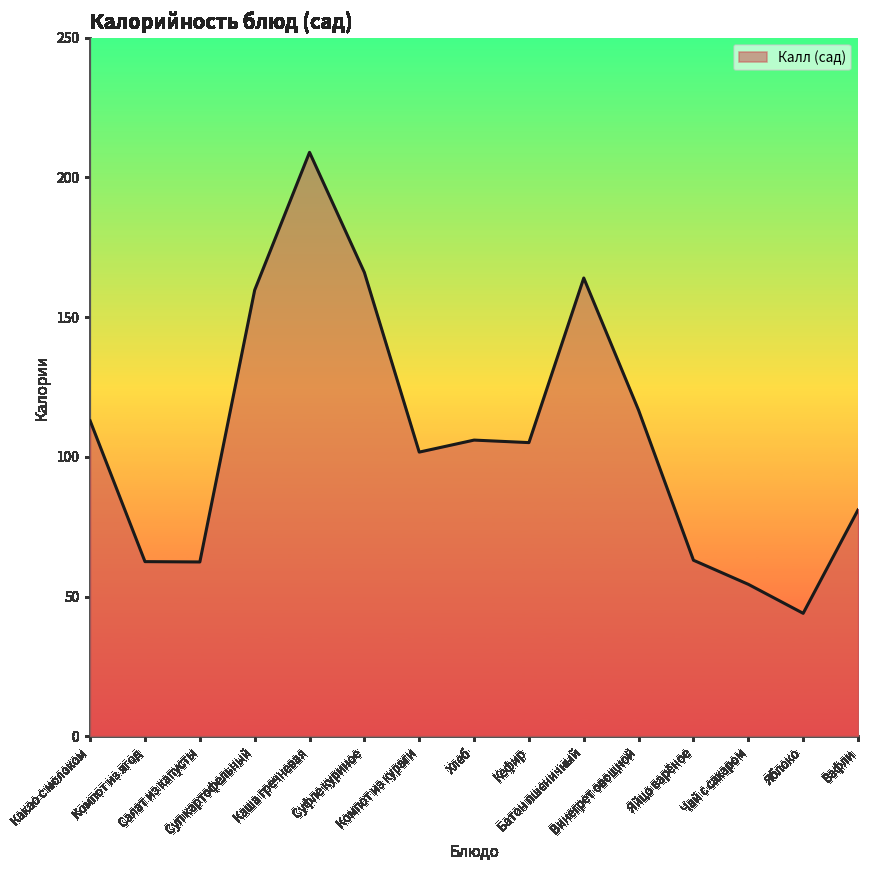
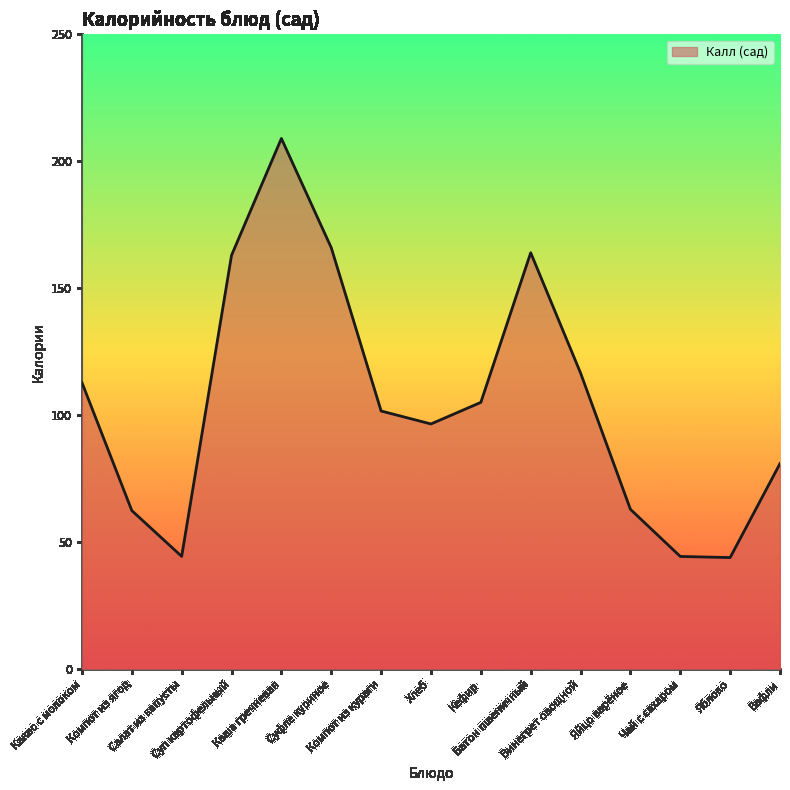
  {
    "Какао с молоком": 113,
    "Компот из ягод": 63,
-   "Салат из капусты": 62,
-   "Суп картофельный": 160,
+   "Салат из капусты": 44,
+   "Суп картофельный": 163,
    "Каша гречневая": 209,
    "Суфле куриное": 166,
    "Компот из кураги": 102,
-   "Хлеб": 106,
+   "Хлеб": 97,
    "Кефир": 105,
    "Батон пшеничный": 164,
    "Винегрет овощной": 117,
    "Яйцо варёное": 63,
-   "Чай с сахаром": 54,
+   "Чай с сахаром": 44,
    "Яблоко": 44,
    "Вафли": 81
  }
